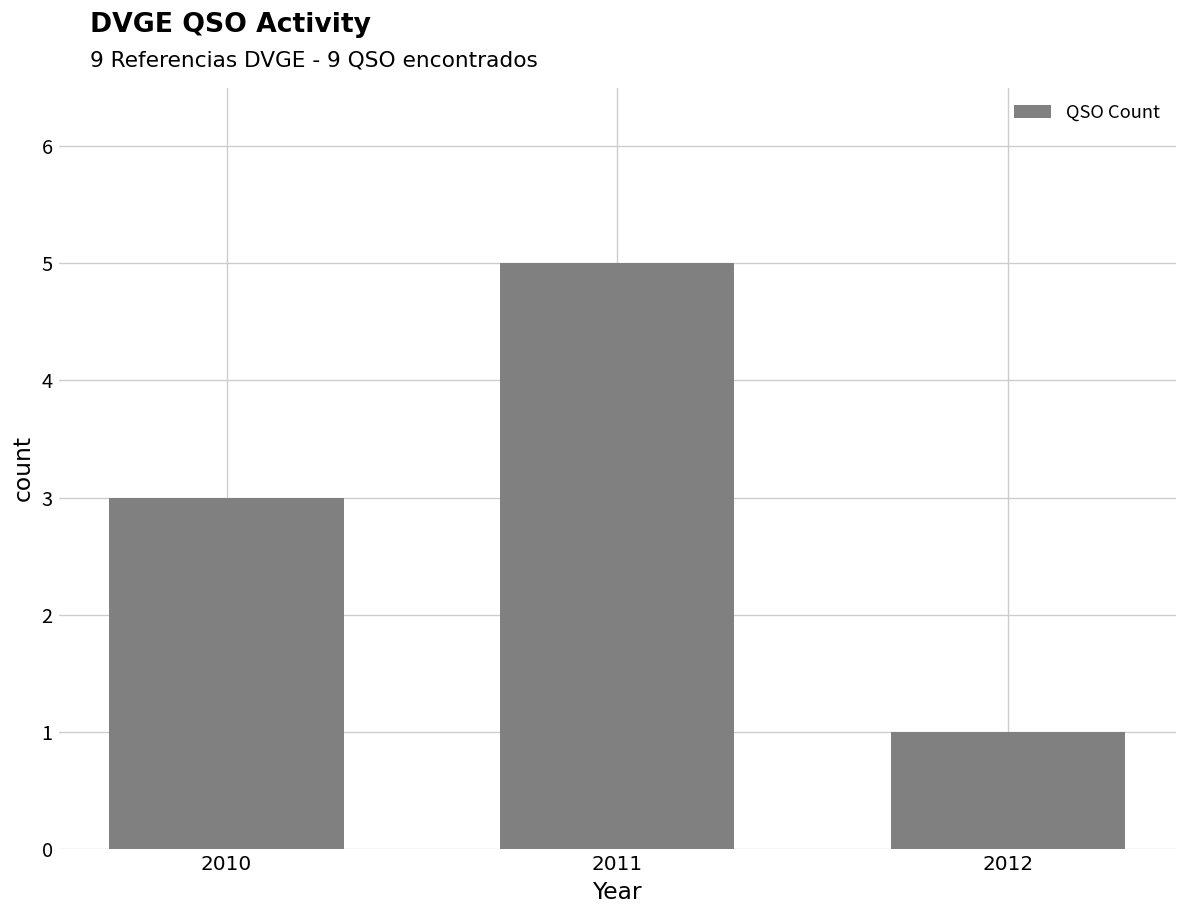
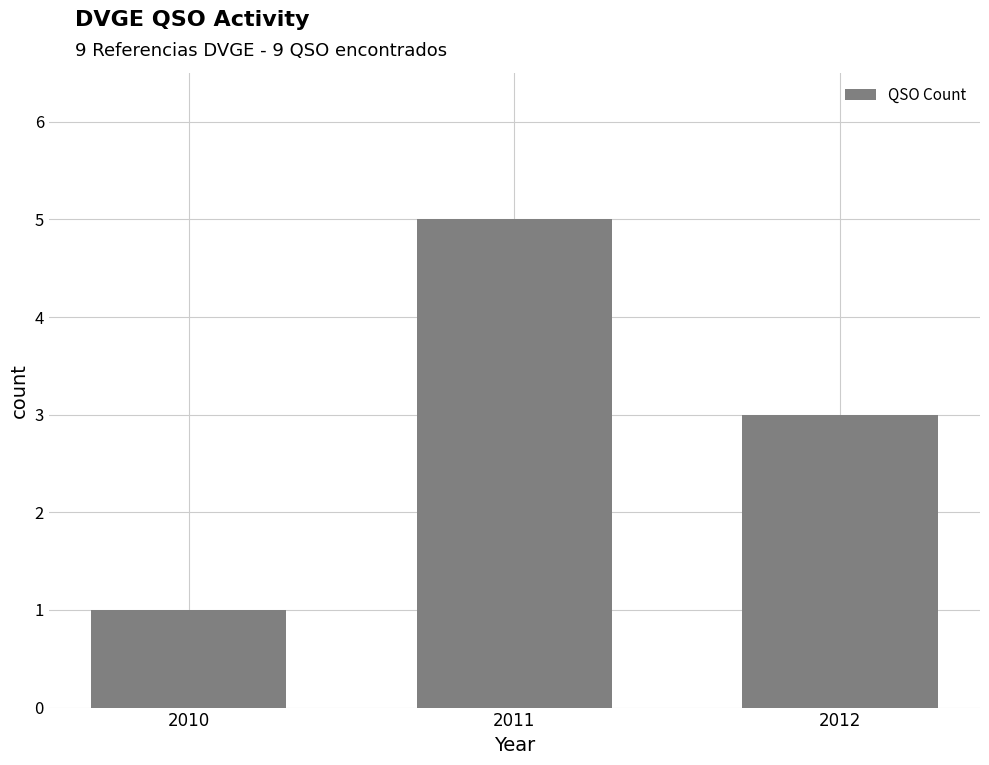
  {
-   "2010": 3,
+   "2010": 1,
    "2011": 5,
-   "2012": 1
+   "2012": 3
  }
